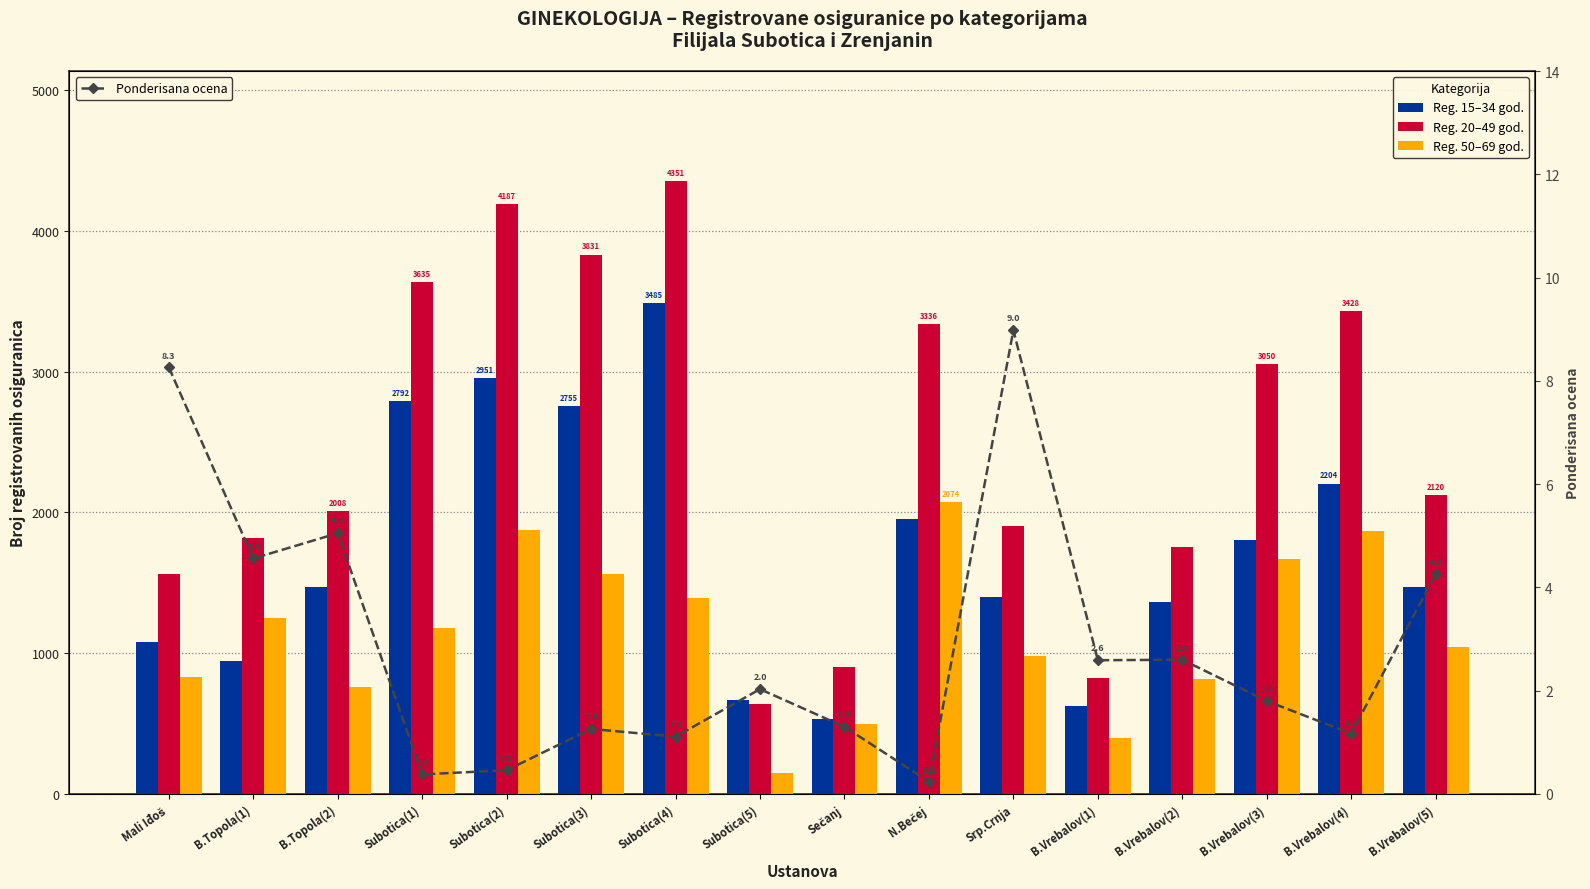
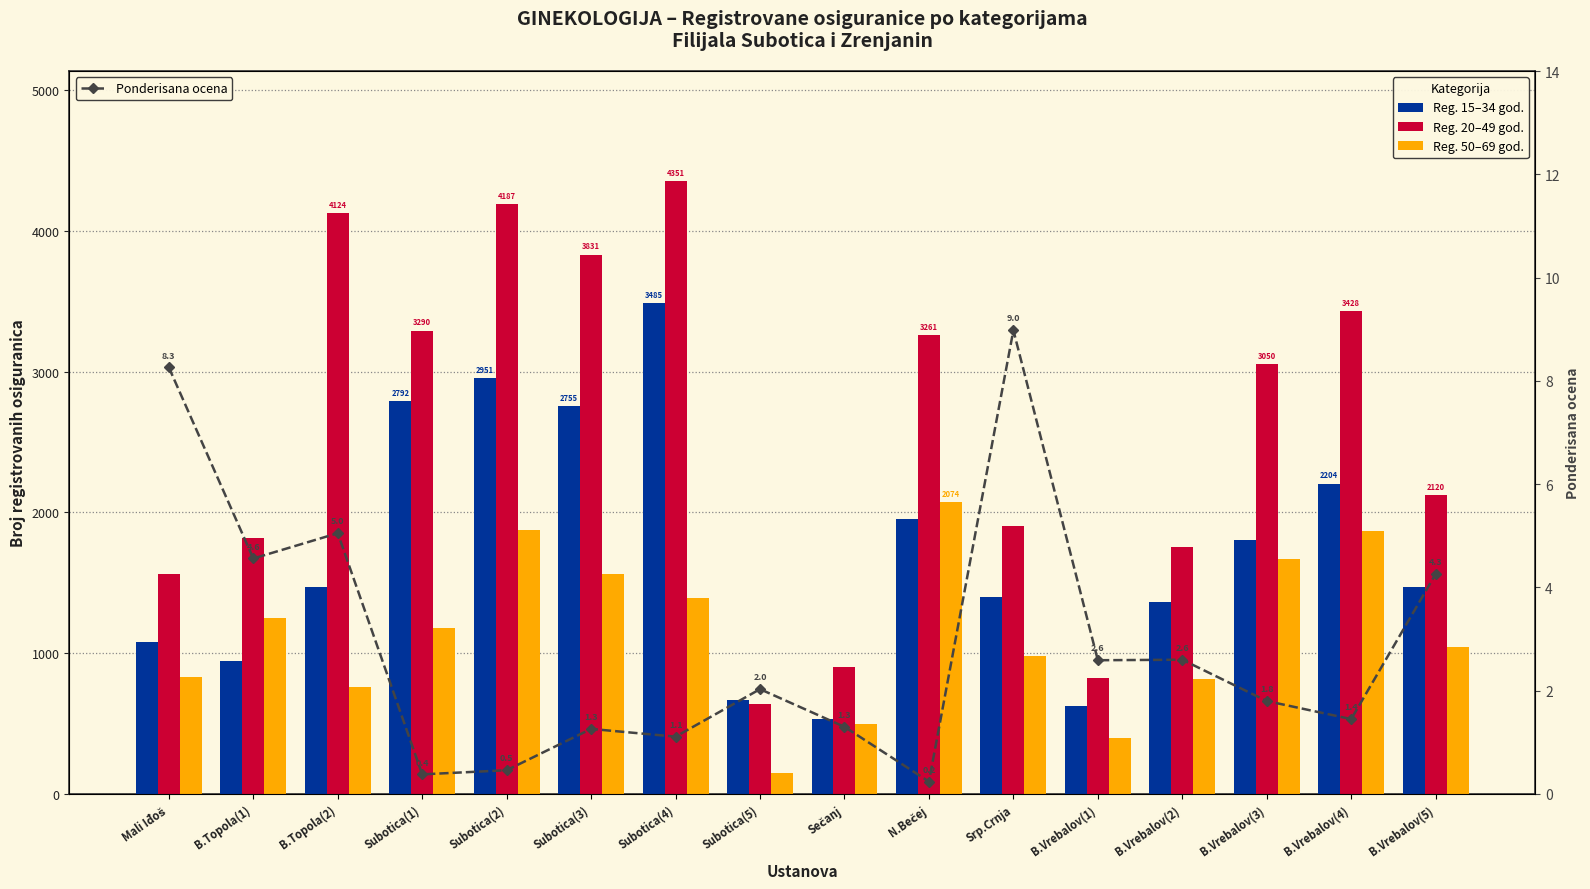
  {
    "Reg. 15–34 god.": {
      "Subotica(1)": 2792,
      "Subotica(2)": 2951,
      "Subotica(3)": 2755,
      "Subotica(4)": 3485,
      "B.Vrebalov(4)": 2204
    },
    "Reg. 20–49 god.": {
-     "B.Topola(2)": 2008,
-     "Subotica(1)": 3635,
+     "B.Topola(2)": 4124,
+     "Subotica(1)": 3290,
      "Subotica(2)": 4187,
      "Subotica(3)": 3831,
      "Subotica(4)": 4351,
-     "N.Bečej": 3336,
+     "N.Bečej": 3261,
      "B.Vrebalov(3)": 3050,
      "B.Vrebalov(4)": 3428,
      "B.Vrebalov(5)": 2120
    },
    "Reg. 50–69 god.": {
      "N.Bečej": 2074
    },
    "Ponderisana ocena": {
      "Mali Iđoš": 8.3,
      "B.Topola(1)": 4.6,
      "B.Topola(2)": 5.0,
      "Subotica(1)": 0.4,
      "Subotica(2)": 0.5,
      "Subotica(3)": 1.3,
      "Subotica(4)": 1.1,
      "Subotica(5)": 2.0,
      "Sečanj": 1.3,
      "N.Bečej": 0.2,
      "Srp.Crnja": 9.0,
      "B.Vrebalov(1)": 2.6,
      "B.Vrebalov(2)": 2.6,
      "B.Vrebalov(3)": 1.8,
-     "B.Vrebalov(4)": 1.2,
+     "B.Vrebalov(4)": 1.4,
      "B.Vrebalov(5)": 4.3
    }
  }
